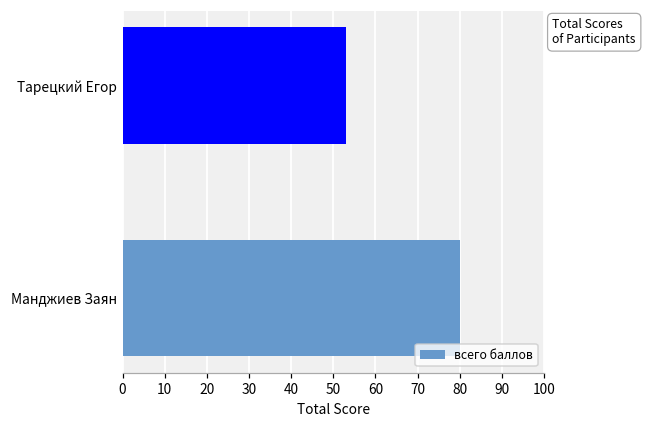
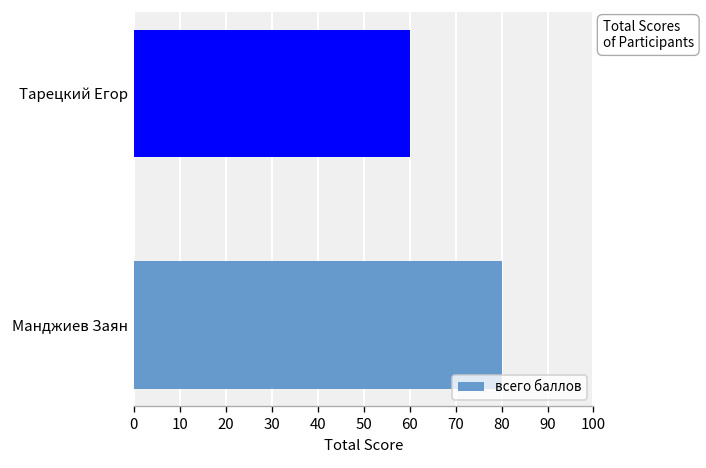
  {
-   "Тарецкий Егор": 53,
+   "Тарецкий Егор": 60,
    "Манджиев Заян": 80
  }
